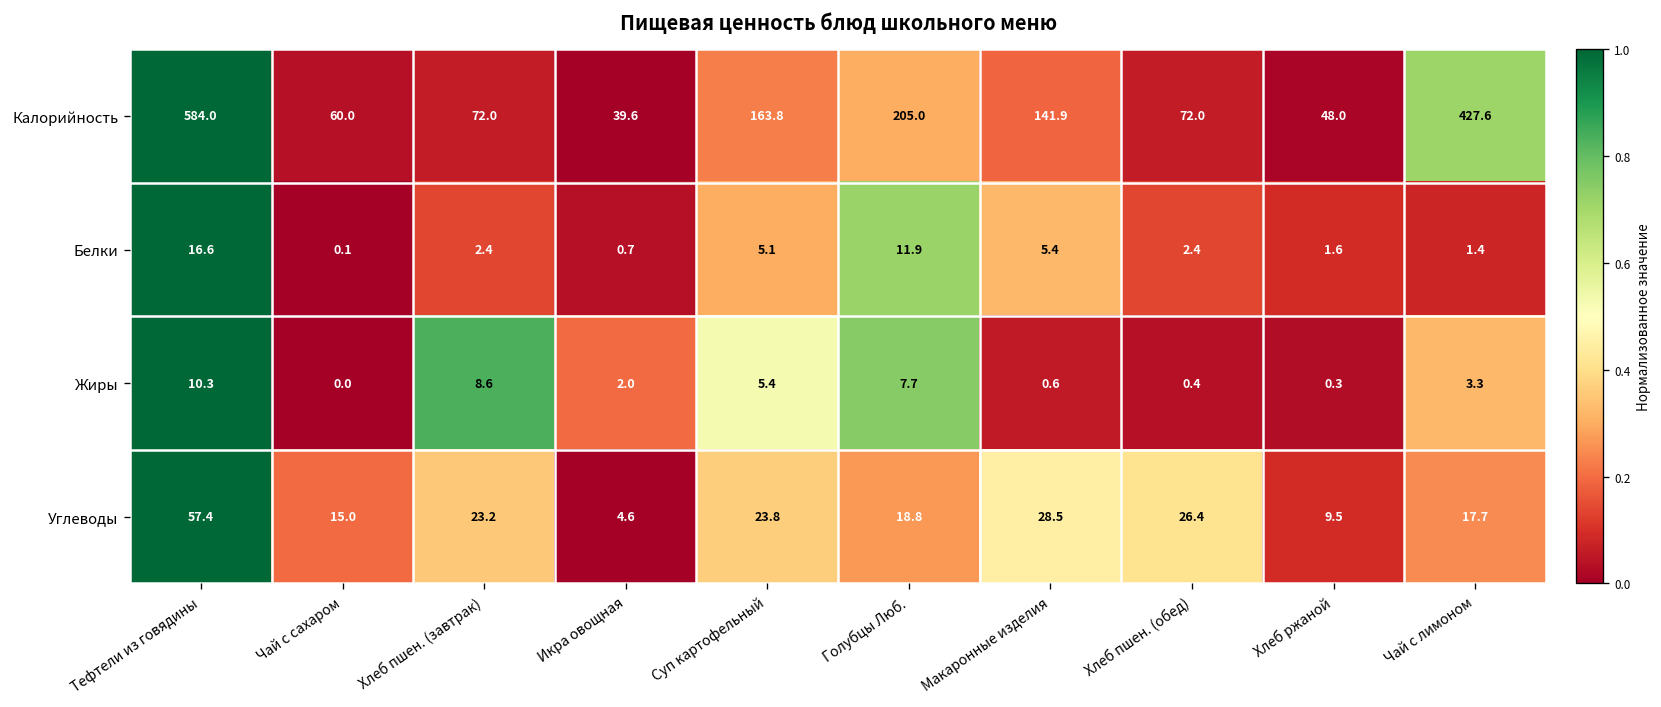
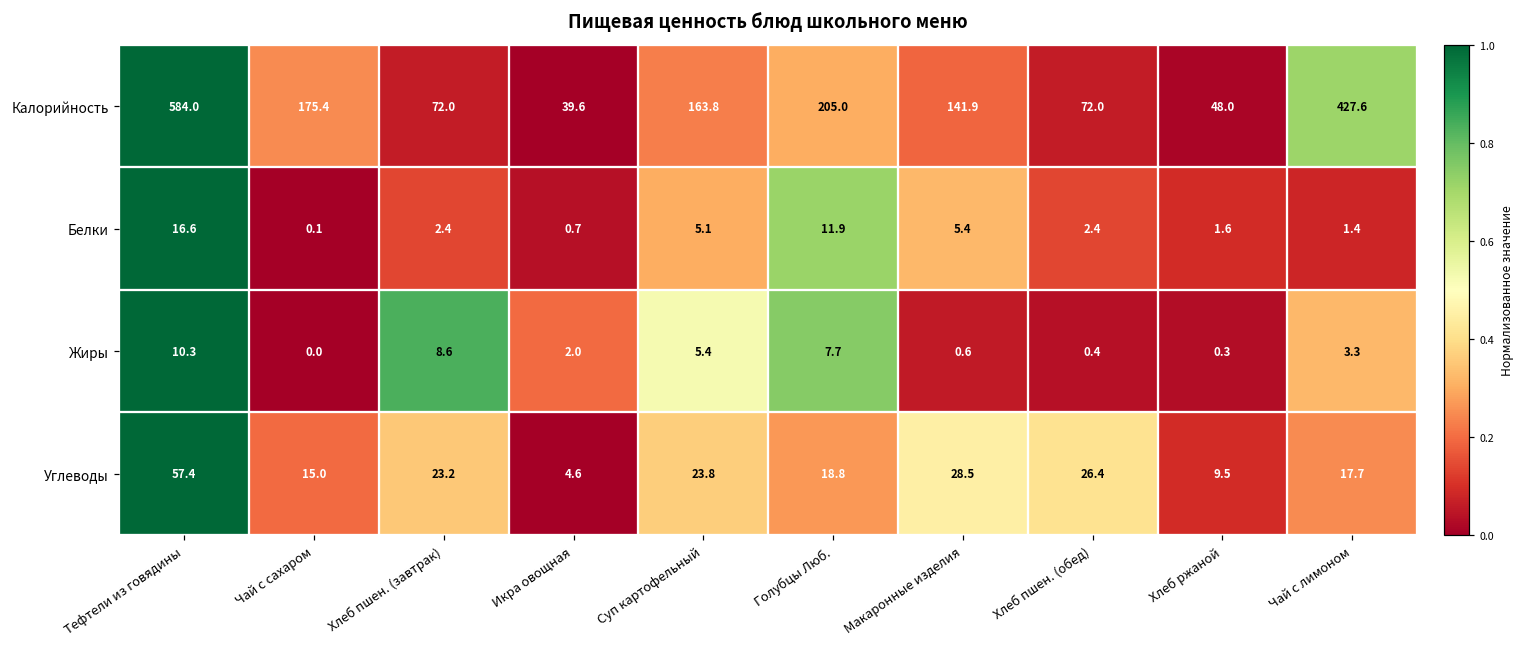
  {
    "Калорийность": {
      "Тефтели из говядины": 584.0,
-     "Чай с сахаром": 60.0,
+     "Чай с сахаром": 175.4,
      "Хлеб пшен. (завтрак)": 72.0,
      "Икра овощная": 39.6,
      "Суп картофельный": 163.8,
      "Голубцы Люб.": 205.0,
      "Макаронные изделия": 141.9,
      "Хлеб пшен. (обед)": 72.0,
      "Хлеб ржаной": 48.0,
      "Чай с лимоном": 427.6
    },
    "Белки": {
      "Тефтели из говядины": 16.6,
      "Чай с сахаром": 0.1,
      "Хлеб пшен. (завтрак)": 2.4,
      "Икра овощная": 0.7,
      "Суп картофельный": 5.1,
      "Голубцы Люб.": 11.9,
      "Макаронные изделия": 5.4,
      "Хлеб пшен. (обед)": 2.4,
      "Хлеб ржаной": 1.6,
      "Чай с лимоном": 1.4
    },
    "Жиры": {
      "Тефтели из говядины": 10.3,
      "Чай с сахаром": 0.0,
      "Хлеб пшен. (завтрак)": 8.6,
      "Икра овощная": 2.0,
      "Суп картофельный": 5.4,
      "Голубцы Люб.": 7.7,
      "Макаронные изделия": 0.6,
      "Хлеб пшен. (обед)": 0.4,
      "Хлеб ржаной": 0.3,
      "Чай с лимоном": 3.3
    },
    "Углеводы": {
      "Тефтели из говядины": 57.4,
      "Чай с сахаром": 15.0,
      "Хлеб пшен. (завтрак)": 23.2,
      "Икра овощная": 4.6,
      "Суп картофельный": 23.8,
      "Голубцы Люб.": 18.8,
      "Макаронные изделия": 28.5,
      "Хлеб пшен. (обед)": 26.4,
      "Хлеб ржаной": 9.5,
      "Чай с лимоном": 17.7
    }
  }
